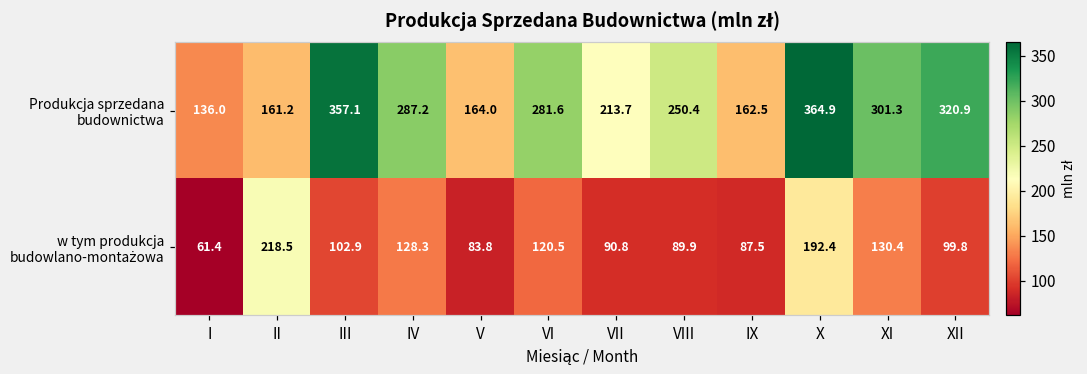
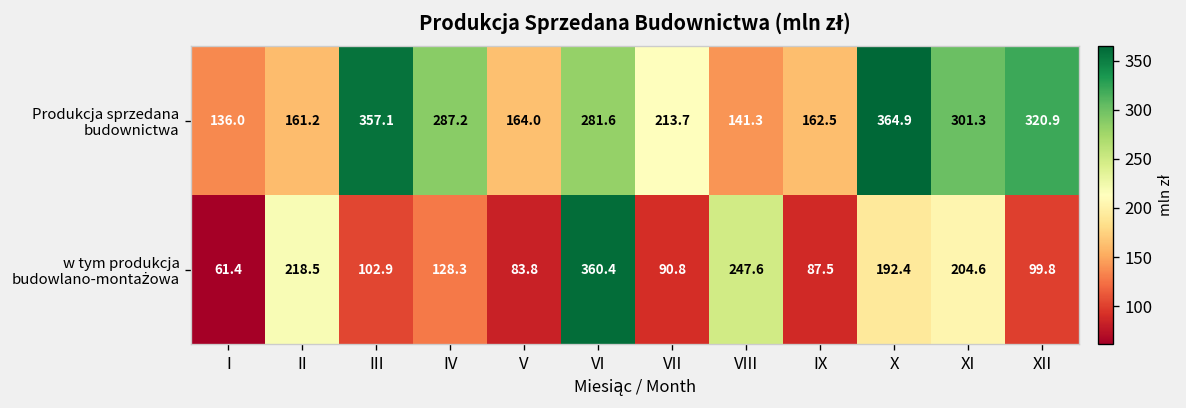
  {
    "Produkcja sprzedana budownictwa": {
      "I": 136.0,
      "II": 161.2,
      "III": 357.1,
      "IV": 287.2,
      "V": 164.0,
      "VI": 281.6,
      "VII": 213.7,
-     "VIII": 250.4,
+     "VIII": 141.3,
      "IX": 162.5,
      "X": 364.9,
      "XI": 301.3,
      "XII": 320.9
    },
    "w tym produkcja budowlano-montażowa": {
      "I": 61.4,
      "II": 218.5,
      "III": 102.9,
      "IV": 128.3,
      "V": 83.8,
-     "VI": 120.5,
+     "VI": 360.4,
      "VII": 90.8,
-     "VIII": 89.9,
+     "VIII": 247.6,
      "IX": 87.5,
      "X": 192.4,
-     "XI": 130.4,
+     "XI": 204.6,
      "XII": 99.8
    }
  }
